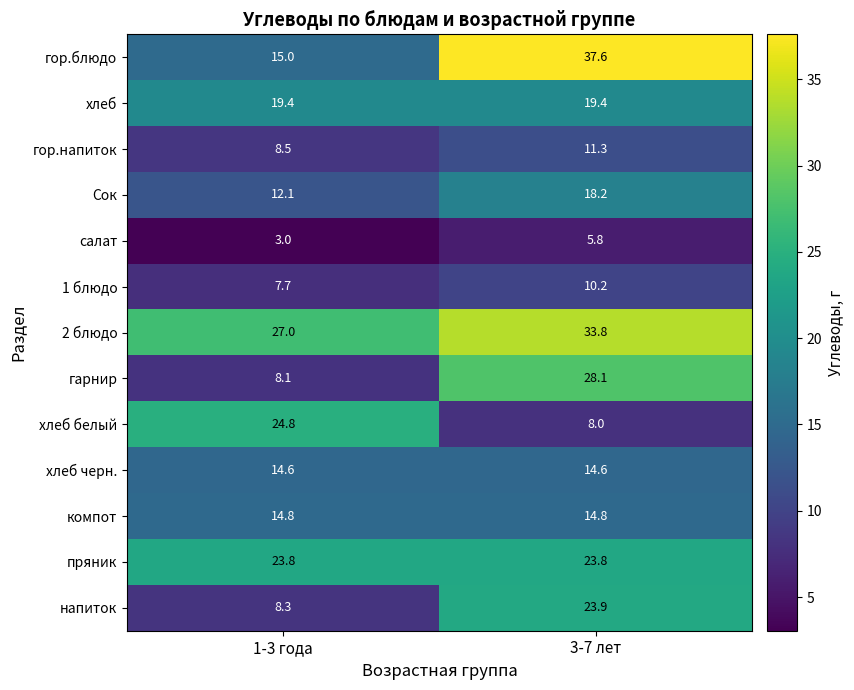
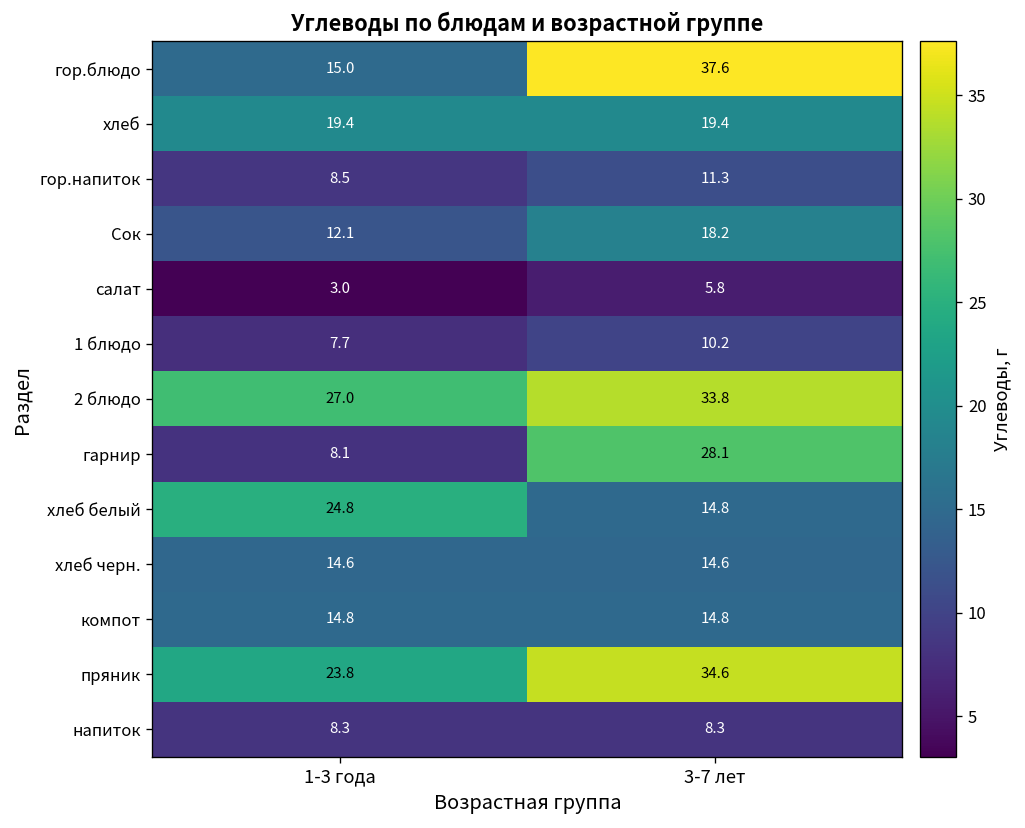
  {
    "гор.блюдо": {
      "1-3 года": 15.0,
      "3-7 лет": 37.6
    },
    "хлеб": {
      "1-3 года": 19.4,
      "3-7 лет": 19.4
    },
    "гор.напиток": {
      "1-3 года": 8.5,
      "3-7 лет": 11.3
    },
    "Сок": {
      "1-3 года": 12.1,
      "3-7 лет": 18.2
    },
    "салат": {
      "1-3 года": 3.0,
      "3-7 лет": 5.8
    },
    "1 блюдо": {
      "1-3 года": 7.7,
      "3-7 лет": 10.2
    },
    "2 блюдо": {
      "1-3 года": 27.0,
      "3-7 лет": 33.8
    },
    "гарнир": {
      "1-3 года": 8.1,
      "3-7 лет": 28.1
    },
    "хлеб белый": {
      "1-3 года": 24.8,
-     "3-7 лет": 8.0
+     "3-7 лет": 14.8
    },
    "хлеб черн.": {
      "1-3 года": 14.6,
      "3-7 лет": 14.6
    },
    "компот": {
      "1-3 года": 14.8,
      "3-7 лет": 14.8
    },
    "пряник": {
      "1-3 года": 23.8,
-     "3-7 лет": 23.8
+     "3-7 лет": 34.6
    },
    "напиток": {
      "1-3 года": 8.3,
-     "3-7 лет": 23.9
+     "3-7 лет": 8.3
    }
  }
